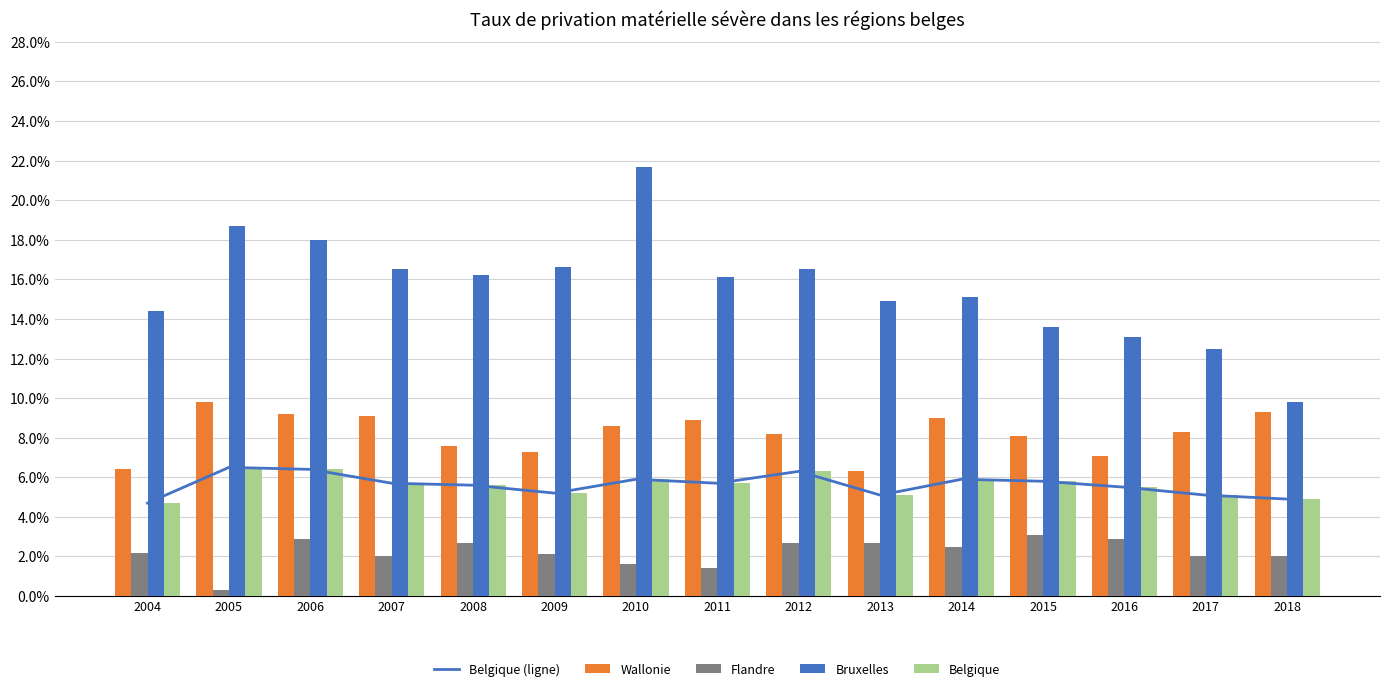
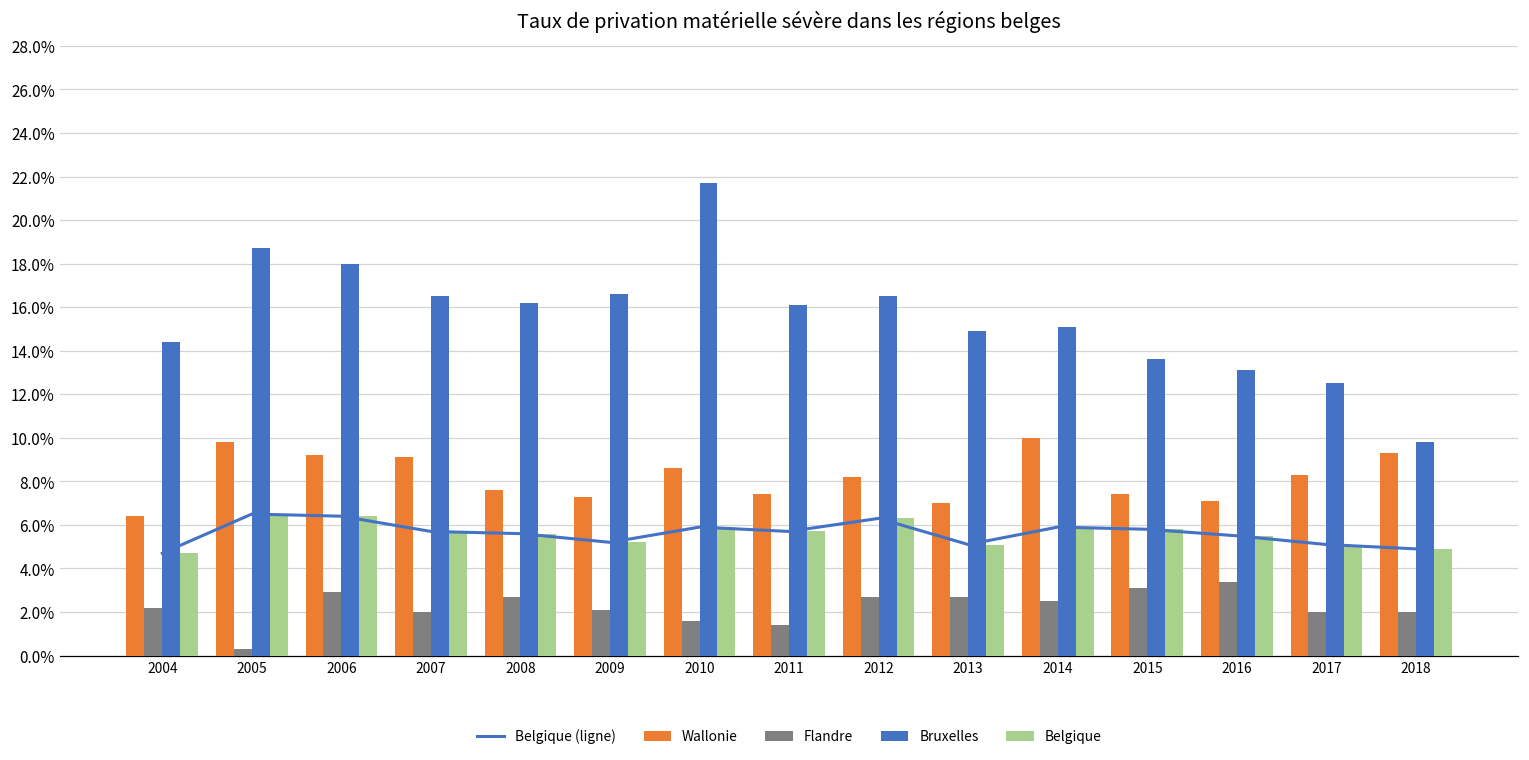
  {
    "Wallonie": {
      "2004": "6.4%",
      "2005": "9.8%",
      "2006": "9.2%",
      "2007": "9.1%",
      "2008": "7.6%",
      "2009": "7.3%",
      "2010": "8.6%",
-     "2011": "8.9%",
+     "2011": "7.4%",
      "2012": "8.2%",
-     "2013": "6.3%",
-     "2014": "9.0%",
-     "2015": "8.1%",
+     "2013": "7.0%",
+     "2014": "10.0%",
+     "2015": "7.4%",
      "2016": "7.1%",
      "2017": "8.3%",
      "2018": "9.3%"
    },
    "Flandre": {
      "2004": "2.2%",
      "2005": "0.3%",
      "2006": "2.9%",
      "2007": "2.0%",
      "2008": "2.7%",
      "2009": "2.1%",
      "2010": "1.6%",
      "2011": "1.4%",
      "2012": "2.7%",
      "2013": "2.7%",
      "2014": "2.5%",
      "2015": "3.1%",
-     "2016": "2.9%",
+     "2016": "3.4%",
      "2017": "2.0%",
      "2018": "2.0%"
    },
    "Belgique": {
      "2004": "4.7%",
      "2005": "6.5%",
      "2006": "6.4%",
      "2007": "5.7%",
      "2008": "5.6%",
      "2009": "5.2%",
      "2010": "5.9%",
      "2011": "5.7%",
      "2012": "6.3%",
      "2013": "5.1%",
      "2014": "5.9%",
      "2015": "5.8%",
      "2016": "5.5%",
      "2017": "5.1%",
      "2018": "4.9%"
    }
  }
